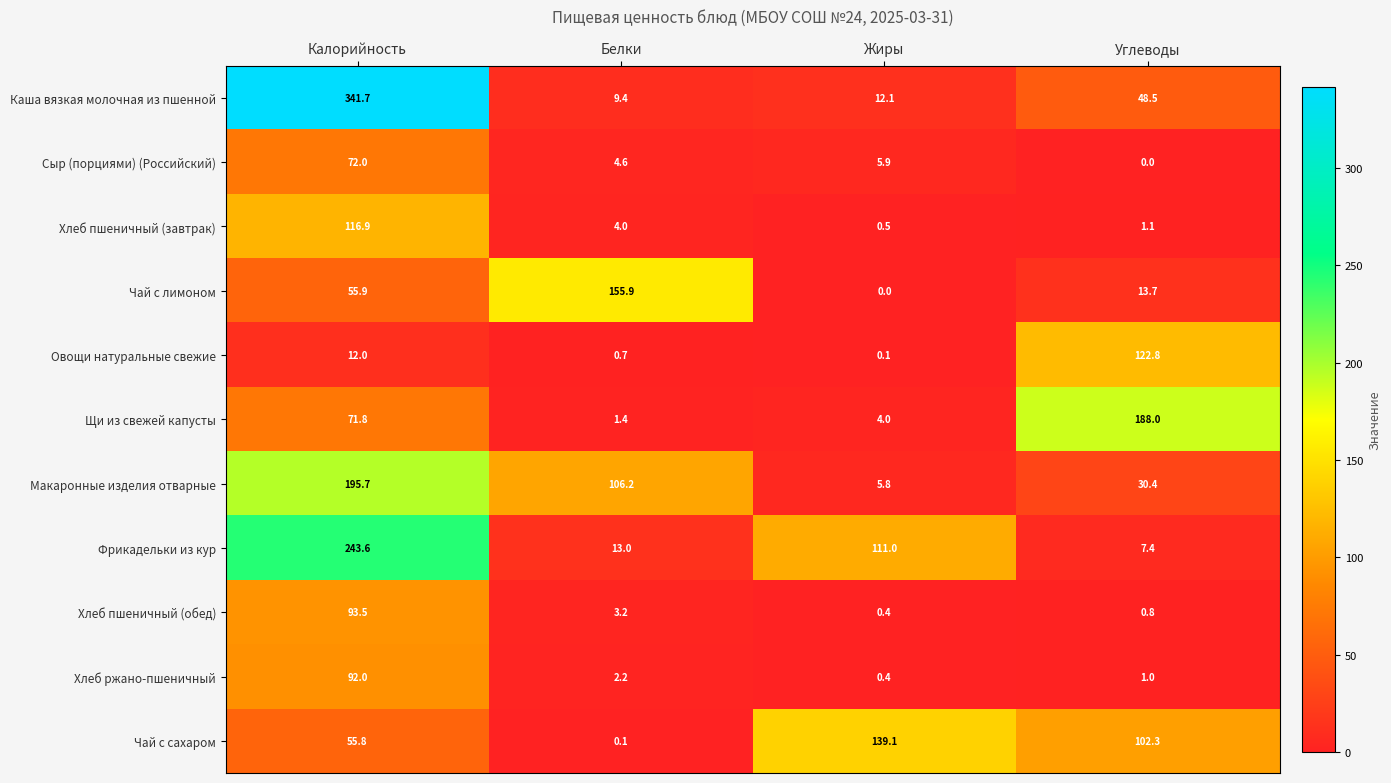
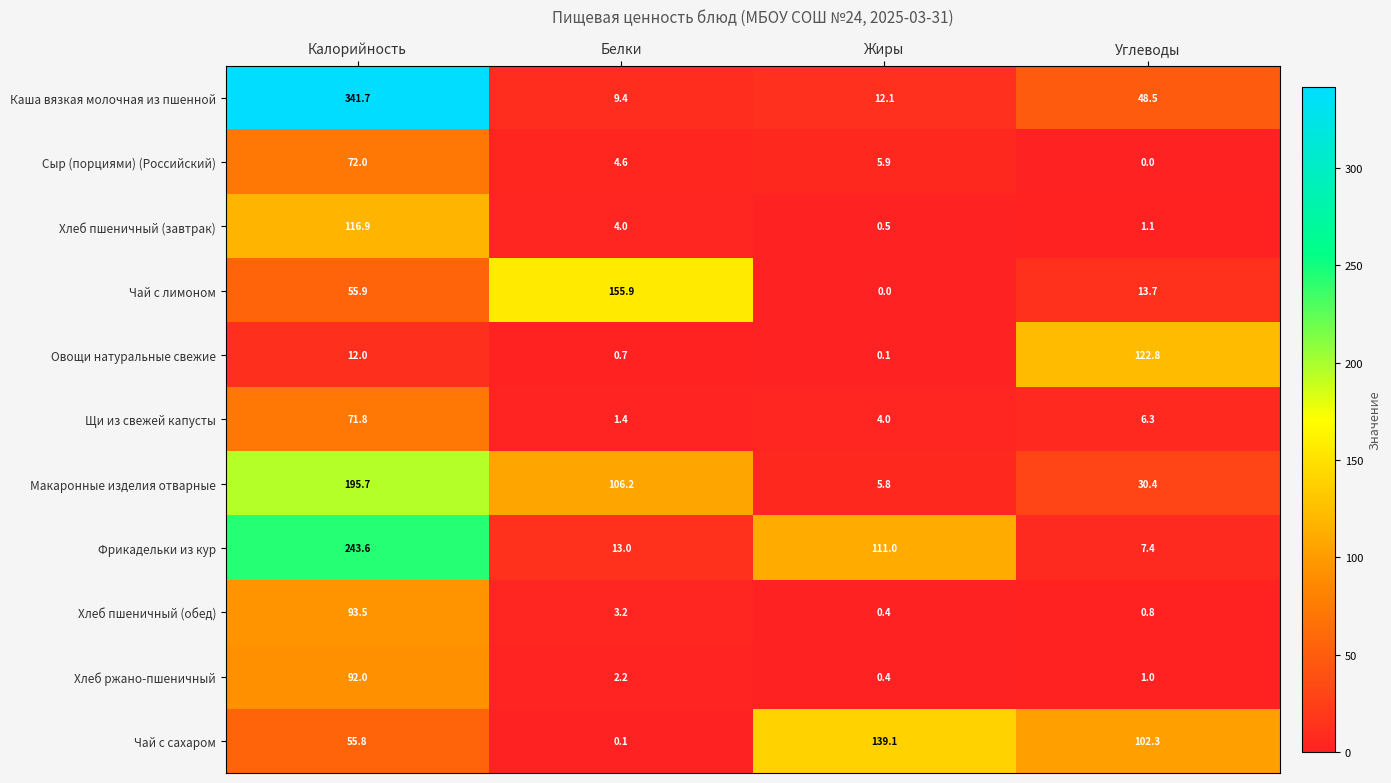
  {
    "Каша вязкая молочная из пшенной": {
      "Калорийность": 341.7,
      "Белки": 9.4,
      "Жиры": 12.1,
      "Углеводы": 48.5
    },
    "Сыр (порциями) (Российский)": {
      "Калорийность": 72.0,
      "Белки": 4.6,
      "Жиры": 5.9,
      "Углеводы": 0.0
    },
    "Хлеб пшеничный (завтрак)": {
      "Калорийность": 116.9,
      "Белки": 4.0,
      "Жиры": 0.5,
      "Углеводы": 1.1
    },
    "Чай с лимоном": {
      "Калорийность": 55.9,
      "Белки": 155.9,
      "Жиры": 0.0,
      "Углеводы": 13.7
    },
    "Овощи натуральные свежие": {
      "Калорийность": 12.0,
      "Белки": 0.7,
      "Жиры": 0.1,
      "Углеводы": 122.8
    },
    "Щи из свежей капусты": {
      "Калорийность": 71.8,
      "Белки": 1.4,
      "Жиры": 4.0,
-     "Углеводы": 188.0
+     "Углеводы": 6.3
    },
    "Макаронные изделия отварные": {
      "Калорийность": 195.7,
      "Белки": 106.2,
      "Жиры": 5.8,
      "Углеводы": 30.4
    },
    "Фрикадельки из кур": {
      "Калорийность": 243.6,
      "Белки": 13.0,
      "Жиры": 111.0,
      "Углеводы": 7.4
    },
    "Хлеб пшеничный (обед)": {
      "Калорийность": 93.5,
      "Белки": 3.2,
      "Жиры": 0.4,
      "Углеводы": 0.8
    },
    "Хлеб ржано-пшеничный": {
      "Калорийность": 92.0,
      "Белки": 2.2,
      "Жиры": 0.4,
      "Углеводы": 1.0
    },
    "Чай с сахаром": {
      "Калорийность": 55.8,
      "Белки": 0.1,
      "Жиры": 139.1,
      "Углеводы": 102.3
    }
  }
